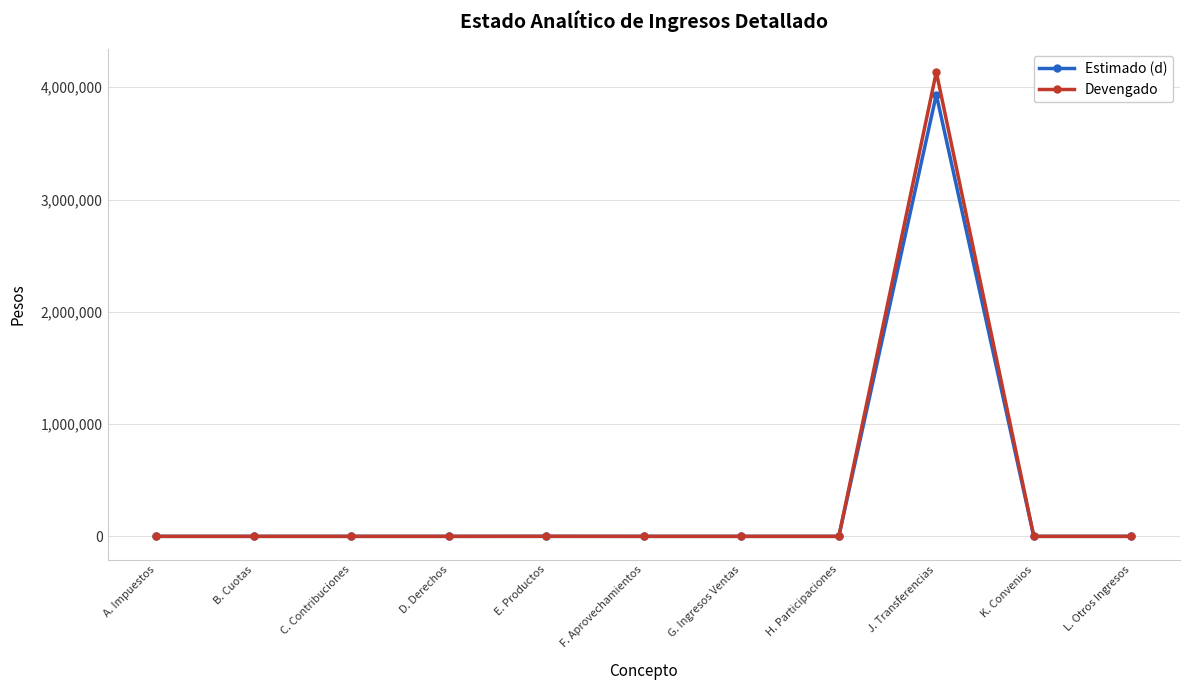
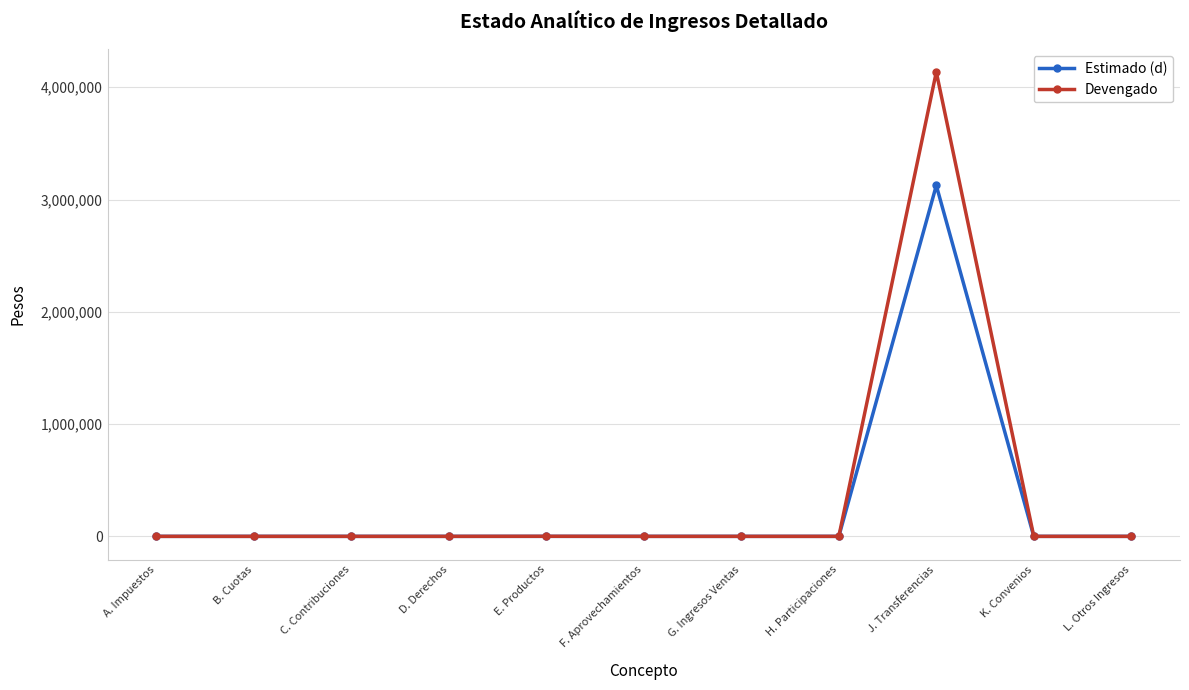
  {
    "Estimado (d)": {
-     "J. Transferencias": "3,930,000"
+     "J. Transferencias": "3,130,000"
    },
    "Devengado": {
      "J. Transferencias": "4,140,000"
    }
  }
